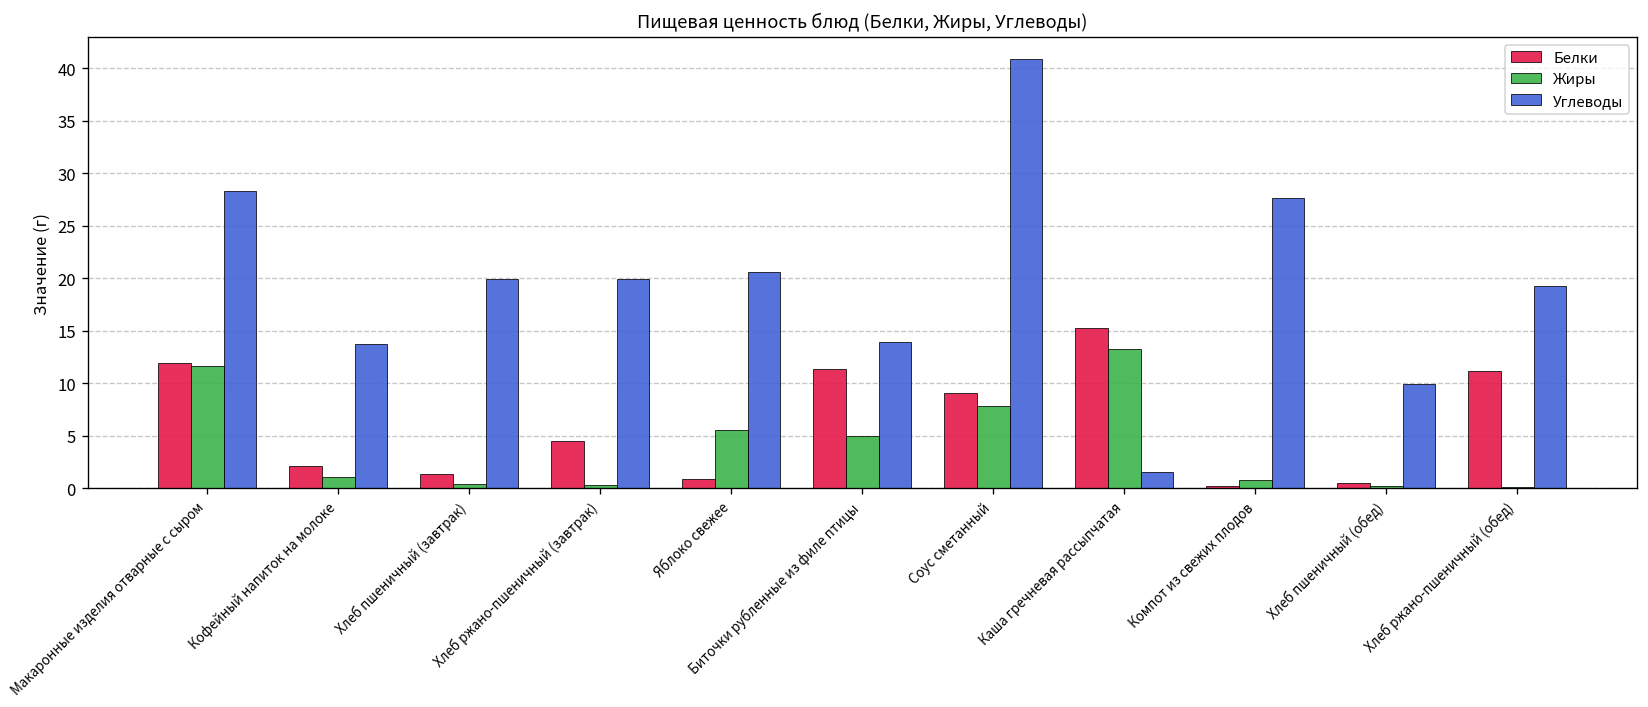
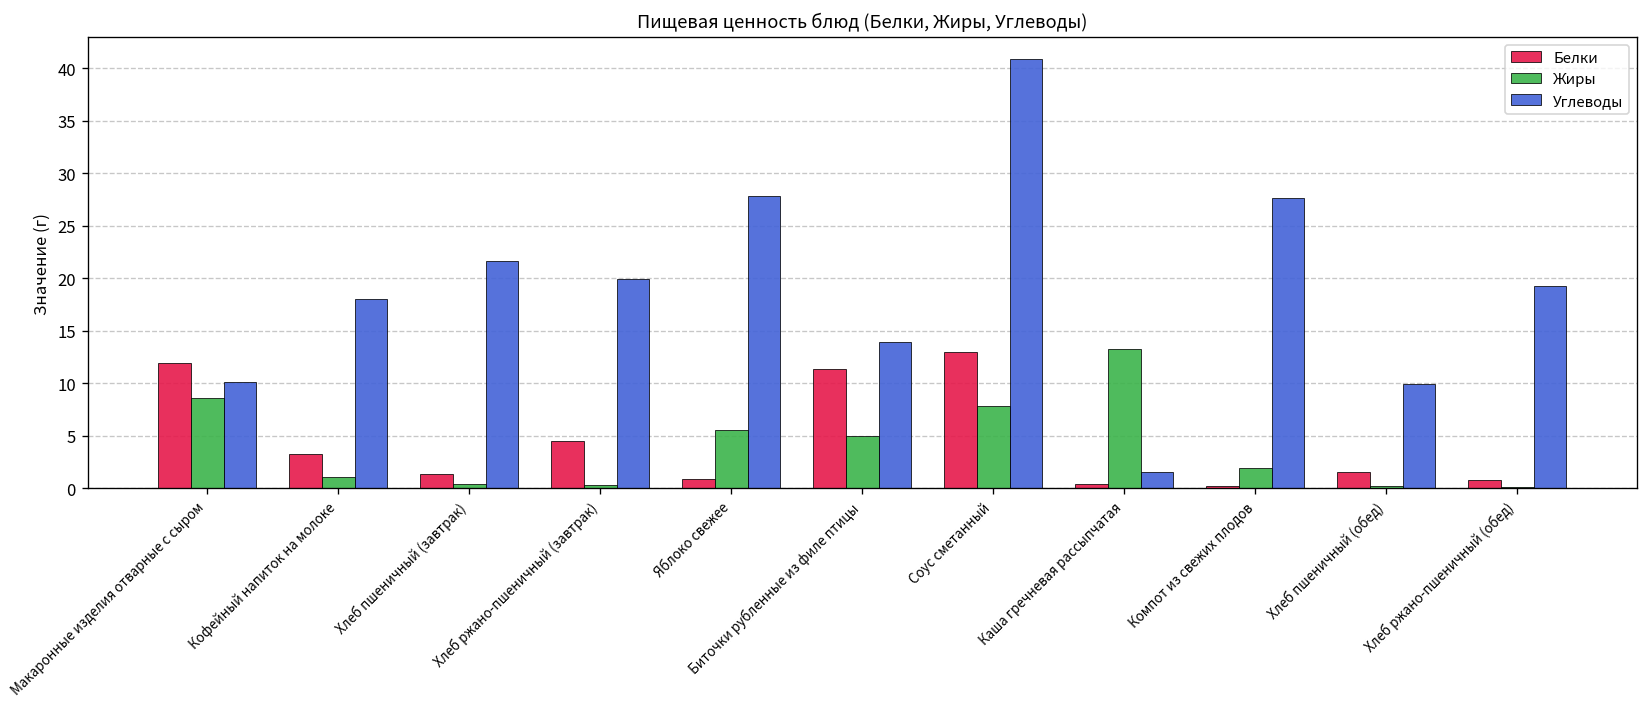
  {
    "Белки": {
      "Макаронные изделия отварные с сыром": 12,
-     "Кофейный напиток на молоке": 2,
+     "Кофейный напиток на молоке": 3,
      "Хлеб пшеничный (завтрак)": 1,
      "Хлеб ржано-пшеничный (завтрак)": 5,
      "Яблоко свежее": 1,
      "Биточки рубленные из филе птицы": 11,
-     "Соус сметанный": 9,
-     "Каша гречневая рассыпчатая": 15,
-     "Хлеб пшеничный (обед)": 0,
-     "Хлеб ржано-пшеничный (обед)": 11
+     "Соус сметанный": 13,
+     "Каша гречневая рассыпчатая": 0,
+     "Хлеб пшеничный (обед)": 2,
+     "Хлеб ржано-пшеничный (обед)": 1
    },
    "Жиры": {
-     "Макаронные изделия отварные с сыром": 12,
+     "Макаронные изделия отварные с сыром": 9,
      "Кофейный напиток на молоке": 1,
      "Хлеб пшеничный (завтрак)": 0,
      "Яблоко свежее": 5,
      "Биточки рубленные из филе птицы": 5,
      "Соус сметанный": 8,
      "Каша гречневая рассыпчатая": 13,
-     "Компот из свежих плодов": 1
+     "Компот из свежих плодов": 2
    },
    "Углеводы": {
-     "Макаронные изделия отварные с сыром": 28,
-     "Кофейный напиток на молоке": 14,
-     "Хлеб пшеничный (завтрак)": 20,
+     "Макаронные изделия отварные с сыром": 10,
+     "Кофейный напиток на молоке": 18,
+     "Хлеб пшеничный (завтрак)": 22,
      "Хлеб ржано-пшеничный (завтрак)": 20,
-     "Яблоко свежее": 21,
+     "Яблоко свежее": 28,
      "Биточки рубленные из филе птицы": 14,
      "Соус сметанный": 41,
      "Каша гречневая рассыпчатая": 2,
      "Компот из свежих плодов": 28,
      "Хлеб пшеничный (обед)": 10,
      "Хлеб ржано-пшеничный (обед)": 19
    }
  }
